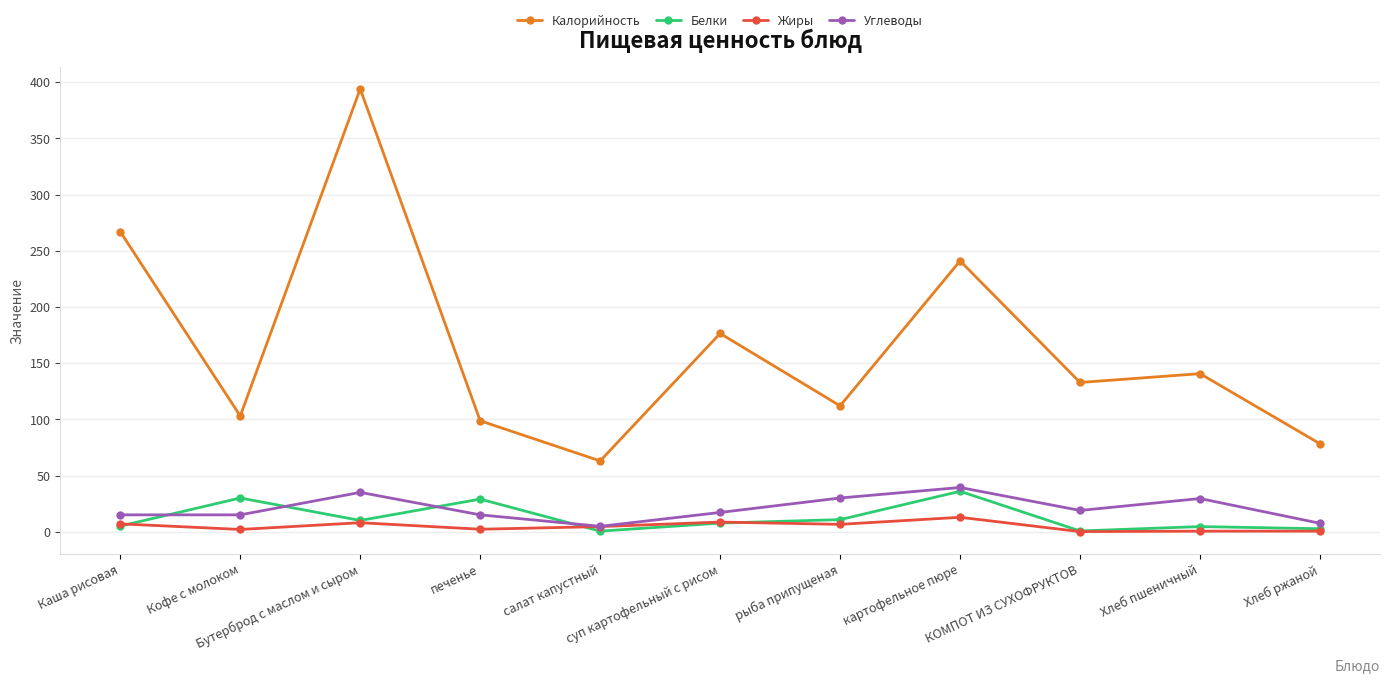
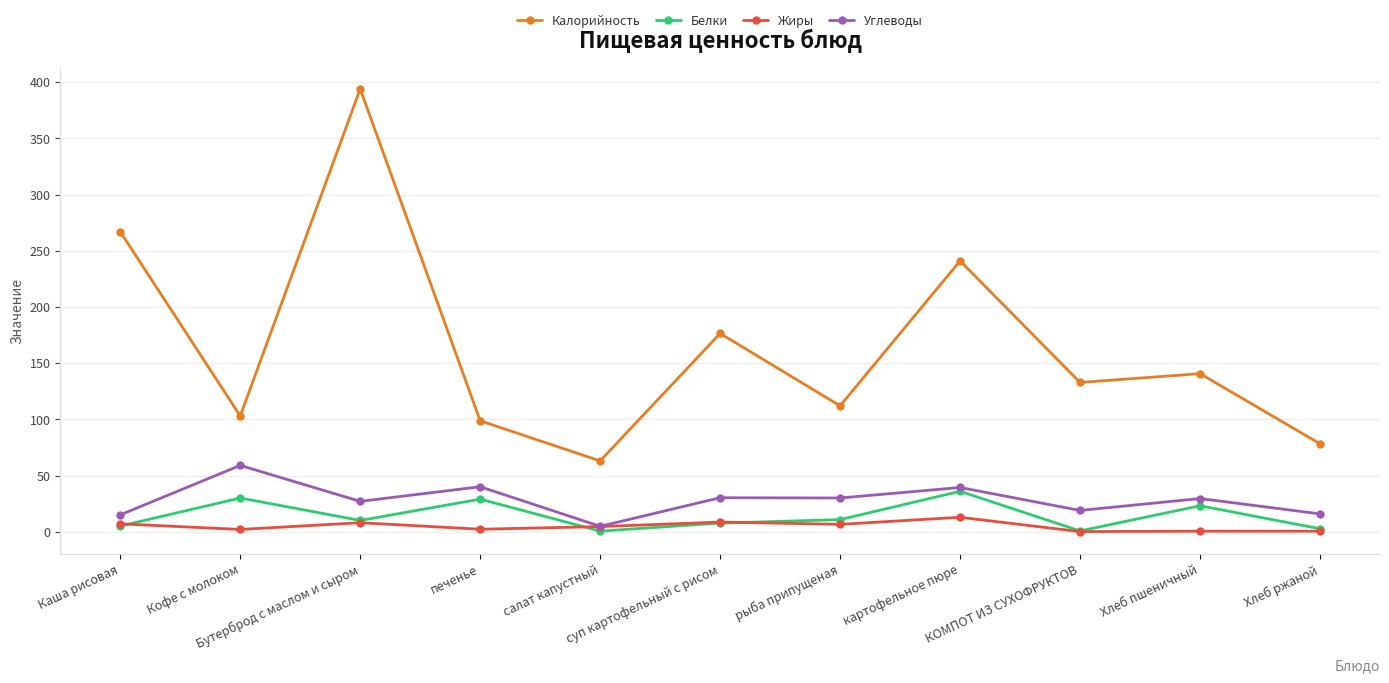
  {
    "Белки": {
      "Кофе с молоком": 30,
      "печенье": 29,
      "салат капустный": 1,
      "рыба припущеная": 11,
      "картофельное пюре": 36,
-     "Хлеб пшеничный": 5
+     "Хлеб пшеничный": 23
    },
    "Углеводы": {
      "Каша рисовая": 15,
-     "Кофе с молоком": 15,
-     "Бутерброд с маслом и сыром": 35,
-     "печенье": 15,
-     "суп картофельный с рисом": 17,
+     "Кофе с молоком": 59,
+     "Бутерброд с маслом и сыром": 27,
+     "печенье": 40,
+     "суп картофельный с рисом": 30,
      "рыба припущеная": 30,
      "картофельное пюре": 39,
      "КОМПОТ ИЗ СУХОФРУКТОВ": 19,
      "Хлеб пшеничный": 30,
-     "Хлеб ржаной": 7
+     "Хлеб ржаной": 16
    }
  }
